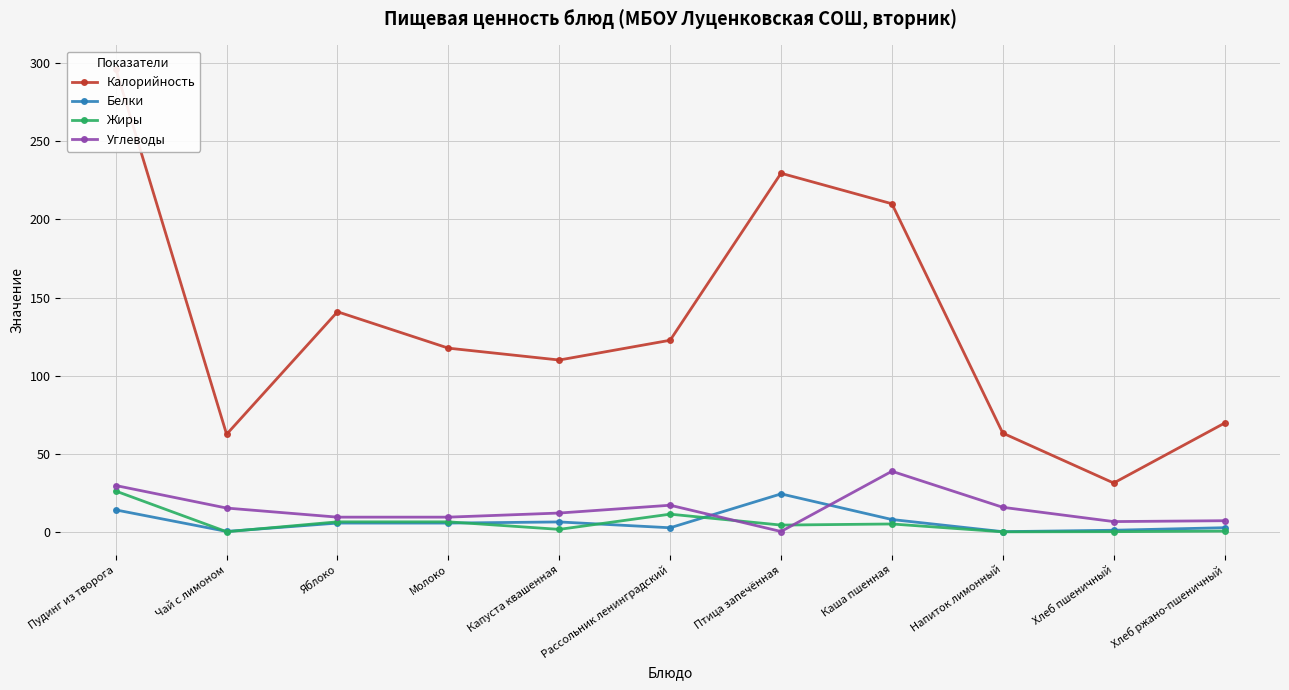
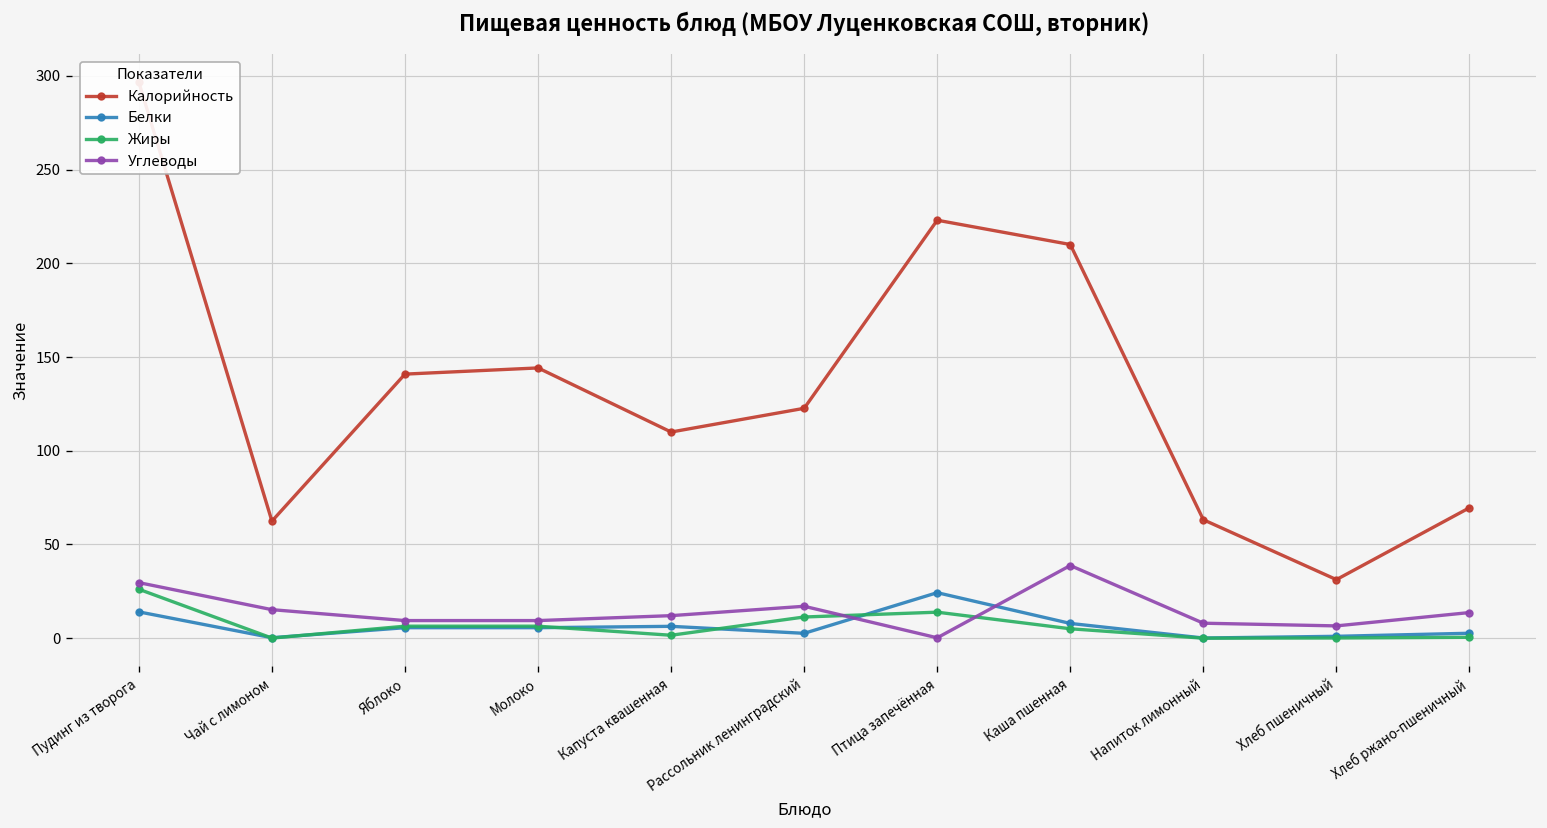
  {
    "Калорийность": {
      "Чай с лимоном": 62,
      "Яблоко": 141,
-     "Молоко": 118,
+     "Молоко": 144,
      "Капуста квашенная": 110,
      "Рассольник ленинградский": 123,
-     "Птица запечённая": 230,
+     "Птица запечённая": 223,
      "Каша пшенная": 210,
      "Напиток лимонный": 63,
      "Хлеб пшеничный": 31,
      "Хлеб ржано-пшеничный": 70
    },
    "Белки": {
      "Пудинг из творога": 14,
      "Капуста квашенная": 6,
      "Рассольник ленинградский": 3,
      "Птица запечённая": 24,
      "Каша пшенная": 8,
      "Хлеб ржано-пшеничный": 3
    },
    "Жиры": {
      "Пудинг из творога": 26,
      "Капуста квашенная": 2,
      "Рассольник ленинградский": 11,
-     "Птица запечённая": 4,
+     "Птица запечённая": 14,
      "Каша пшенная": 5,
      "Хлеб ржано-пшеничный": 0
    },
    "Углеводы": {
      "Пудинг из творога": 30,
      "Чай с лимоном": 15,
      "Яблоко": 9,
      "Молоко": 9,
      "Капуста квашенная": 12,
      "Рассольник ленинградский": 17,
      "Птица запечённая": 0,
      "Каша пшенная": 39,
-     "Напиток лимонный": 16,
+     "Напиток лимонный": 8,
      "Хлеб пшеничный": 7,
-     "Хлеб ржано-пшеничный": 7
+     "Хлеб ржано-пшеничный": 14
    }
  }
